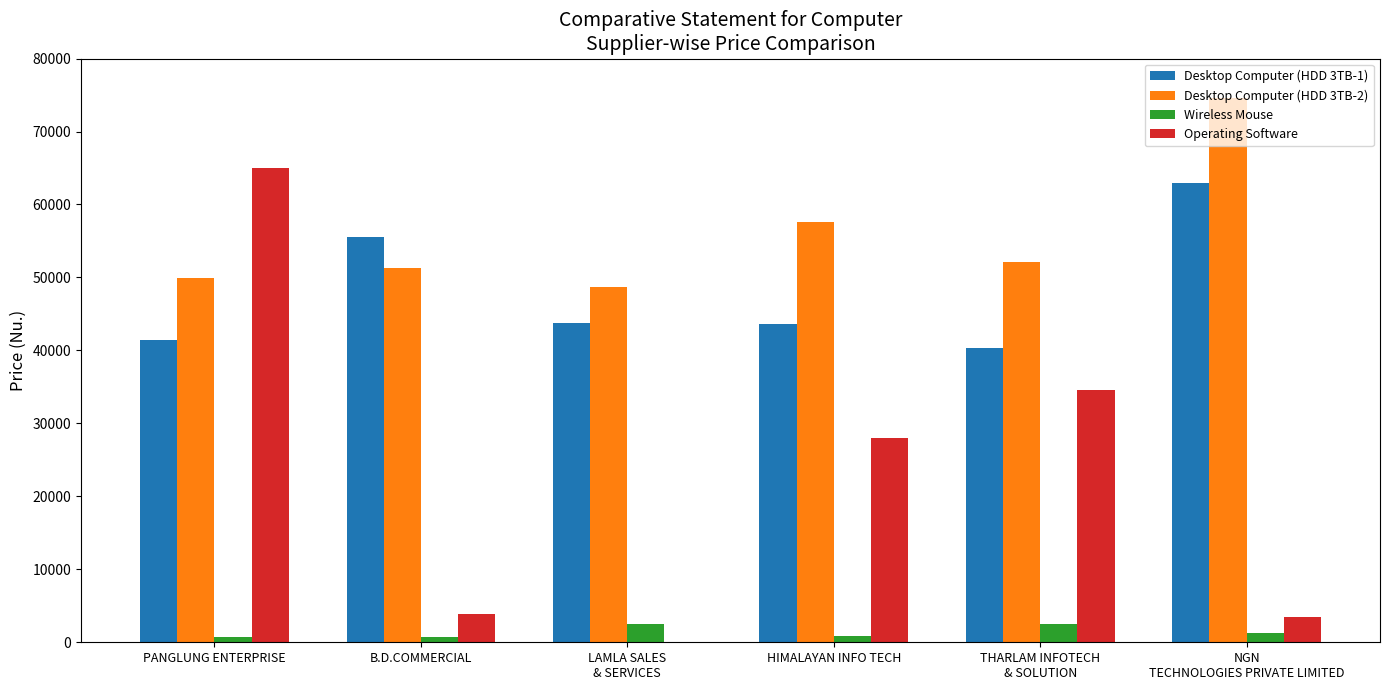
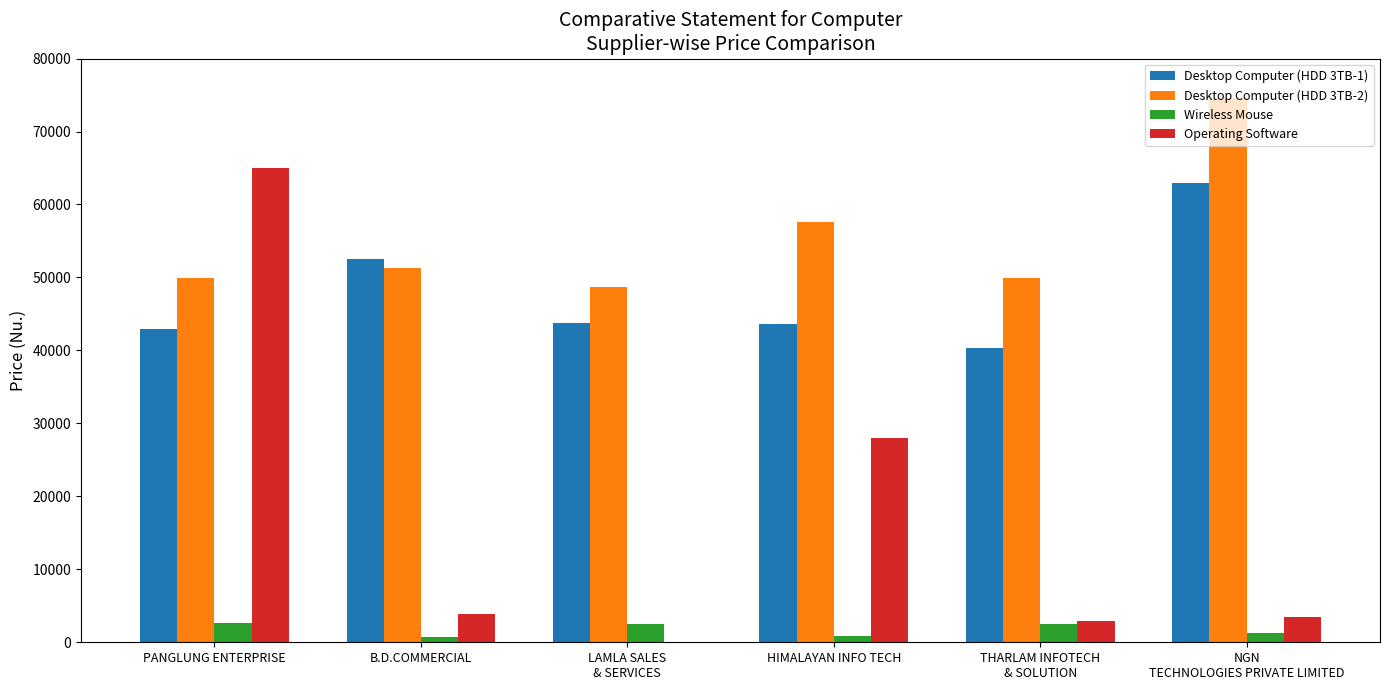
  {
    "Desktop Computer (HDD 3TB-1)": {
-     "PANGLUNG ENTERPRISE": 41000,
-     "B.D.COMMERCIAL": 55000,
+     "PANGLUNG ENTERPRISE": 43000,
+     "B.D.COMMERCIAL": 53000,
      "LAMLA SALES & SERVICES": 44000,
      "HIMALAYAN INFO TECH": 44000,
      "THARLAM INFOTECH & SOLUTION": 40000,
      "NGN TECHNOLOGIES PRIVATE LIMITED": 63000
    },
    "Desktop Computer (HDD 3TB-2)": {
      "PANGLUNG ENTERPRISE": 50000,
      "B.D.COMMERCIAL": 51000,
      "LAMLA SALES & SERVICES": 49000,
      "HIMALAYAN INFO TECH": 58000,
-     "THARLAM INFOTECH & SOLUTION": 52000
+     "THARLAM INFOTECH & SOLUTION": 50000
    },
    "Wireless Mouse": {
-     "PANGLUNG ENTERPRISE": 1000,
+     "PANGLUNG ENTERPRISE": 3000,
      "B.D.COMMERCIAL": 1000,
      "LAMLA SALES & SERVICES": 2000,
      "HIMALAYAN INFO TECH": 1000,
      "THARLAM INFOTECH & SOLUTION": 2000,
      "NGN TECHNOLOGIES PRIVATE LIMITED": 1000
    },
    "Operating Software": {
      "PANGLUNG ENTERPRISE": 65000,
      "B.D.COMMERCIAL": 4000,
      "LAMLA SALES & SERVICES": 0,
      "HIMALAYAN INFO TECH": 28000,
-     "THARLAM INFOTECH & SOLUTION": 35000,
+     "THARLAM INFOTECH & SOLUTION": 3000,
      "NGN TECHNOLOGIES PRIVATE LIMITED": 4000
    }
  }
